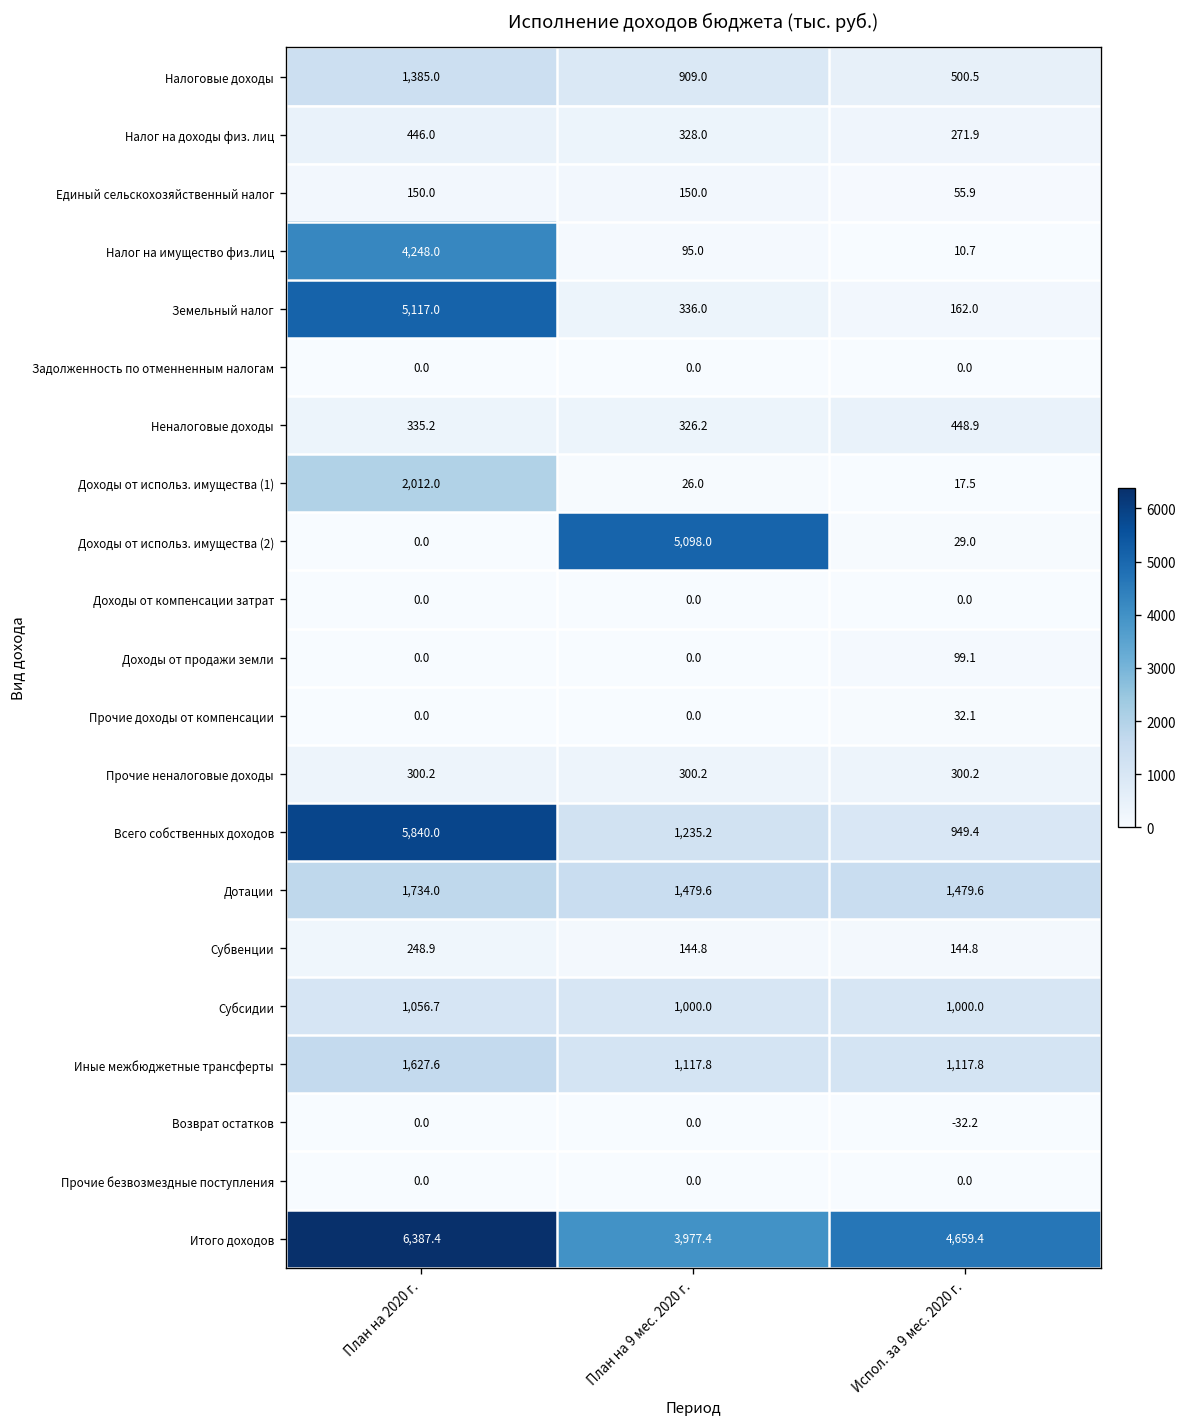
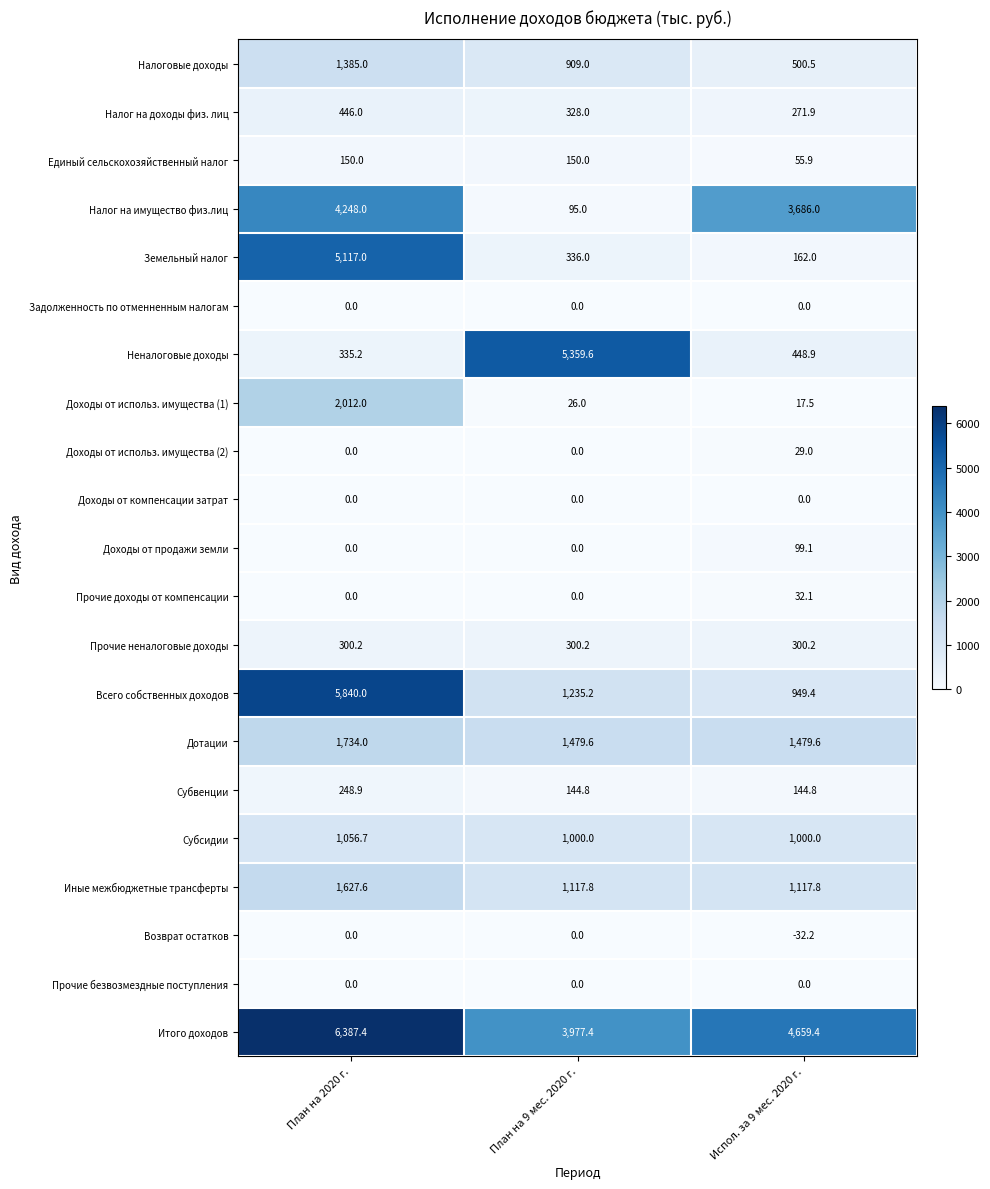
  {
    "Налоговые доходы": {
      "План на 2020 г.": "1,385.0",
      "План на 9 мес. 2020 г.": "909.0",
      "Испол. за 9 мес. 2020 г.": "500.5"
    },
    "Налог на доходы физ. лиц": {
      "План на 2020 г.": "446.0",
      "План на 9 мес. 2020 г.": "328.0",
      "Испол. за 9 мес. 2020 г.": "271.9"
    },
    "Единый сельскохозяйственный налог": {
      "План на 2020 г.": "150.0",
      "План на 9 мес. 2020 г.": "150.0",
      "Испол. за 9 мес. 2020 г.": "55.9"
    },
    "Налог на имущество физ.лиц": {
      "План на 2020 г.": "4,248.0",
      "План на 9 мес. 2020 г.": "95.0",
-     "Испол. за 9 мес. 2020 г.": "10.7"
+     "Испол. за 9 мес. 2020 г.": "3,686.0"
    },
    "Земельный налог": {
      "План на 2020 г.": "5,117.0",
      "План на 9 мес. 2020 г.": "336.0",
      "Испол. за 9 мес. 2020 г.": "162.0"
    },
    "Задолженность по отменненным налогам": {
      "План на 2020 г.": "0.0",
      "План на 9 мес. 2020 г.": "0.0",
      "Испол. за 9 мес. 2020 г.": "0.0"
    },
    "Неналоговые доходы": {
      "План на 2020 г.": "335.2",
-     "План на 9 мес. 2020 г.": "326.2",
+     "План на 9 мес. 2020 г.": "5,359.6",
      "Испол. за 9 мес. 2020 г.": "448.9"
    },
    "Доходы от использ. имущества (1)": {
      "План на 2020 г.": "2,012.0",
      "План на 9 мес. 2020 г.": "26.0",
      "Испол. за 9 мес. 2020 г.": "17.5"
    },
    "Доходы от использ. имущества (2)": {
      "План на 2020 г.": "0.0",
-     "План на 9 мес. 2020 г.": "5,098.0",
+     "План на 9 мес. 2020 г.": "0.0",
      "Испол. за 9 мес. 2020 г.": "29.0"
    },
    "Доходы от компенсации затрат": {
      "План на 2020 г.": "0.0",
      "План на 9 мес. 2020 г.": "0.0",
      "Испол. за 9 мес. 2020 г.": "0.0"
    },
    "Доходы от продажи земли": {
      "План на 2020 г.": "0.0",
      "План на 9 мес. 2020 г.": "0.0",
      "Испол. за 9 мес. 2020 г.": "99.1"
    },
    "Прочие доходы от компенсации": {
      "План на 2020 г.": "0.0",
      "План на 9 мес. 2020 г.": "0.0",
      "Испол. за 9 мес. 2020 г.": "32.1"
    },
    "Прочие неналоговые доходы": {
      "План на 2020 г.": "300.2",
      "План на 9 мес. 2020 г.": "300.2",
      "Испол. за 9 мес. 2020 г.": "300.2"
    },
    "Всего собственных доходов": {
      "План на 2020 г.": "5,840.0",
      "План на 9 мес. 2020 г.": "1,235.2",
      "Испол. за 9 мес. 2020 г.": "949.4"
    },
    "Дотации": {
      "План на 2020 г.": "1,734.0",
      "План на 9 мес. 2020 г.": "1,479.6",
      "Испол. за 9 мес. 2020 г.": "1,479.6"
    },
    "Субвенции": {
      "План на 2020 г.": "248.9",
      "План на 9 мес. 2020 г.": "144.8",
      "Испол. за 9 мес. 2020 г.": "144.8"
    },
    "Субсидии": {
      "План на 2020 г.": "1,056.7",
      "План на 9 мес. 2020 г.": "1,000.0",
      "Испол. за 9 мес. 2020 г.": "1,000.0"
    },
    "Иные межбюджетные трансферты": {
      "План на 2020 г.": "1,627.6",
      "План на 9 мес. 2020 г.": "1,117.8",
      "Испол. за 9 мес. 2020 г.": "1,117.8"
    },
    "Возврат остатков": {
      "План на 2020 г.": "0.0",
      "План на 9 мес. 2020 г.": "0.0",
      "Испол. за 9 мес. 2020 г.": "-32.2"
    },
    "Прочие безвозмездные поступления": {
      "План на 2020 г.": "0.0",
      "План на 9 мес. 2020 г.": "0.0",
      "Испол. за 9 мес. 2020 г.": "0.0"
    },
    "Итого доходов": {
      "План на 2020 г.": "6,387.4",
      "План на 9 мес. 2020 г.": "3,977.4",
      "Испол. за 9 мес. 2020 г.": "4,659.4"
    }
  }
